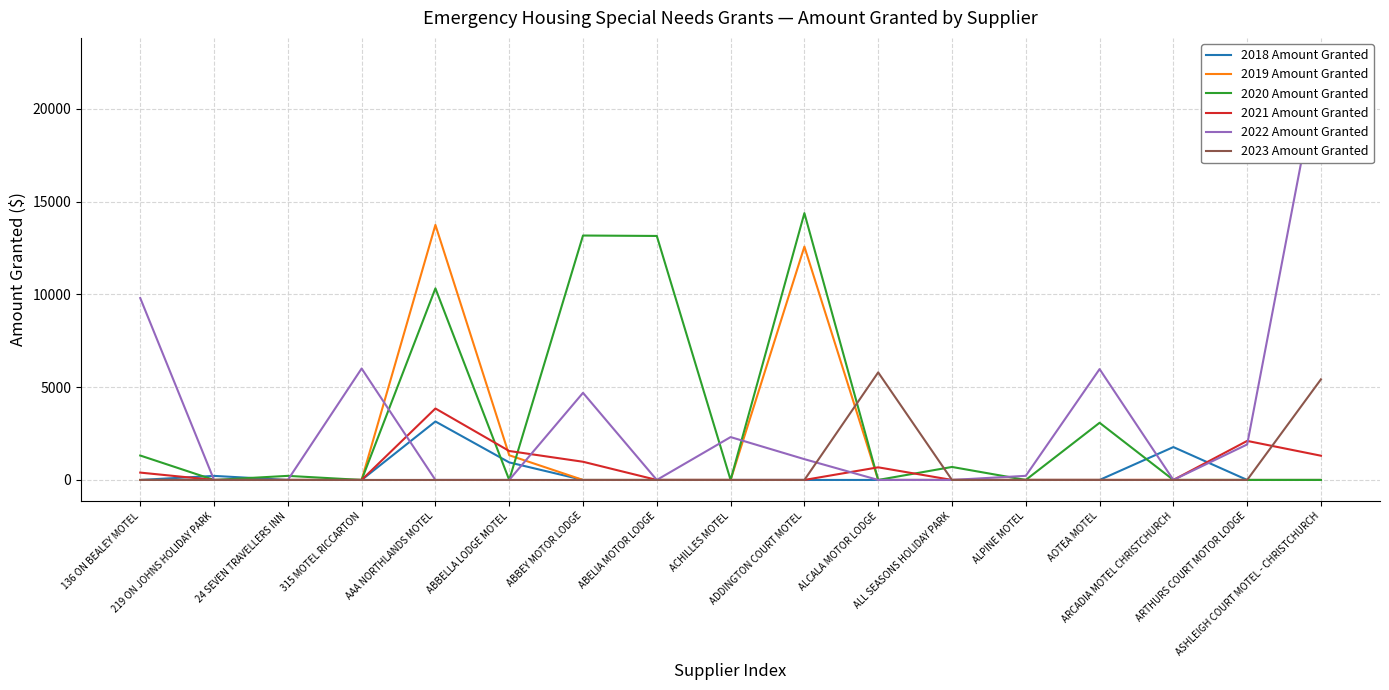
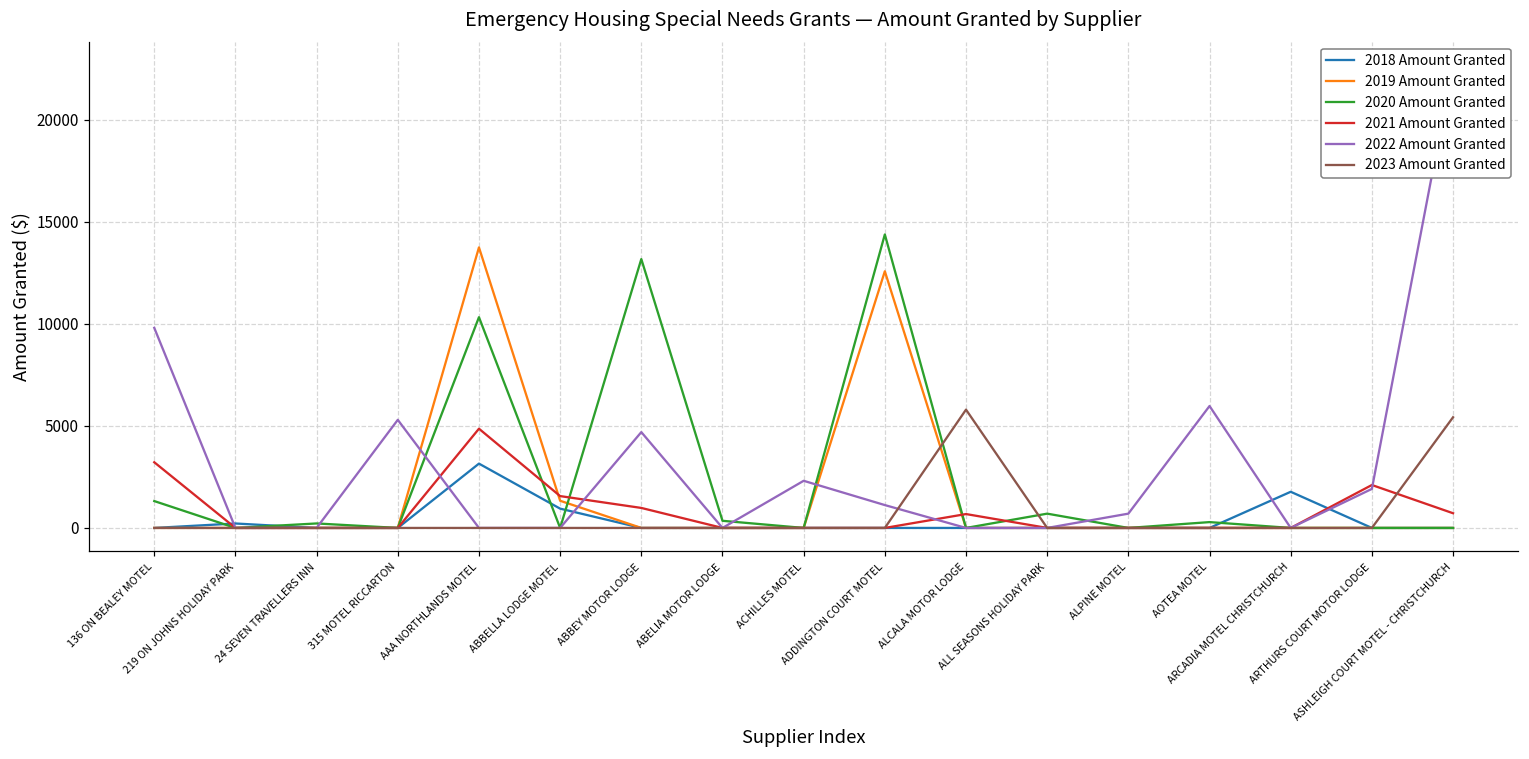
  {
    "2018 Amount Granted": {
      "219 ON JOHNS HOLIDAY PARK": 200,
      "AAA NORTHLANDS MOTEL": 3200,
      "ABBELLA LODGE MOTEL": 900,
      "ARCADIA MOTEL CHRISTCHURCH": 1800
    },
    "2019 Amount Granted": {
      "AAA NORTHLANDS MOTEL": 13700,
      "ABBELLA LODGE MOTEL": 1300,
      "ADDINGTON COURT MOTEL": 12600
    },
    "2020 Amount Granted": {
      "136 ON BEALEY MOTEL": 1300,
      "24 SEVEN TRAVELLERS INN": 200,
      "AAA NORTHLANDS MOTEL": 10300,
      "ABBEY MOTOR LODGE": 13200,
-     "ABELIA MOTOR LODGE": 13100,
+     "ABELIA MOTOR LODGE": 400,
      "ADDINGTON COURT MOTEL": 14400,
      "ALL SEASONS HOLIDAY PARK": 700,
-     "AOTEA MOTEL": 3100
+     "AOTEA MOTEL": 300
    },
    "2021 Amount Granted": {
-     "136 ON BEALEY MOTEL": 400,
-     "AAA NORTHLANDS MOTEL": 3900,
+     "136 ON BEALEY MOTEL": 3200,
+     "AAA NORTHLANDS MOTEL": 4900,
      "ABBELLA LODGE MOTEL": 1600,
      "ABBEY MOTOR LODGE": 1000,
      "ALCALA MOTOR LODGE": 700,
      "ARTHURS COURT MOTOR LODGE": 2100,
-     "ASHLEIGH COURT MOTEL - CHRISTCHURCH": 1300
+     "ASHLEIGH COURT MOTEL - CHRISTCHURCH": 700
    },
    "2022 Amount Granted": {
      "136 ON BEALEY MOTEL": 9800,
-     "315 MOTEL RICCARTON": 6000,
+     "315 MOTEL RICCARTON": 5300,
      "ABBEY MOTOR LODGE": 4700,
      "ACHILLES MOTEL": 2300,
      "ADDINGTON COURT MOTEL": 1100,
-     "ALPINE MOTEL": 200,
+     "ALPINE MOTEL": 700,
      "AOTEA MOTEL": 6000,
      "ARTHURS COURT MOTOR LODGE": 1900
    },
    "2023 Amount Granted": {
      "ALCALA MOTOR LODGE": 5800,
      "ASHLEIGH COURT MOTEL - CHRISTCHURCH": 5400
    }
  }
